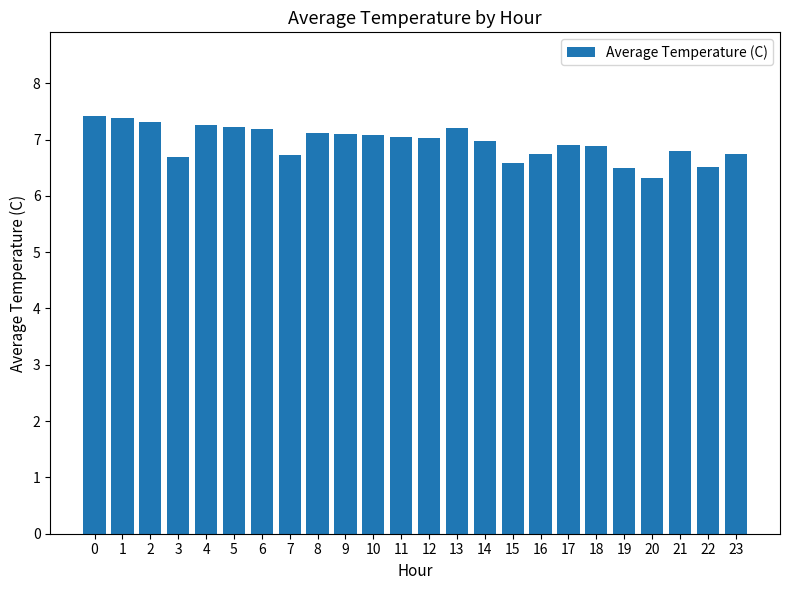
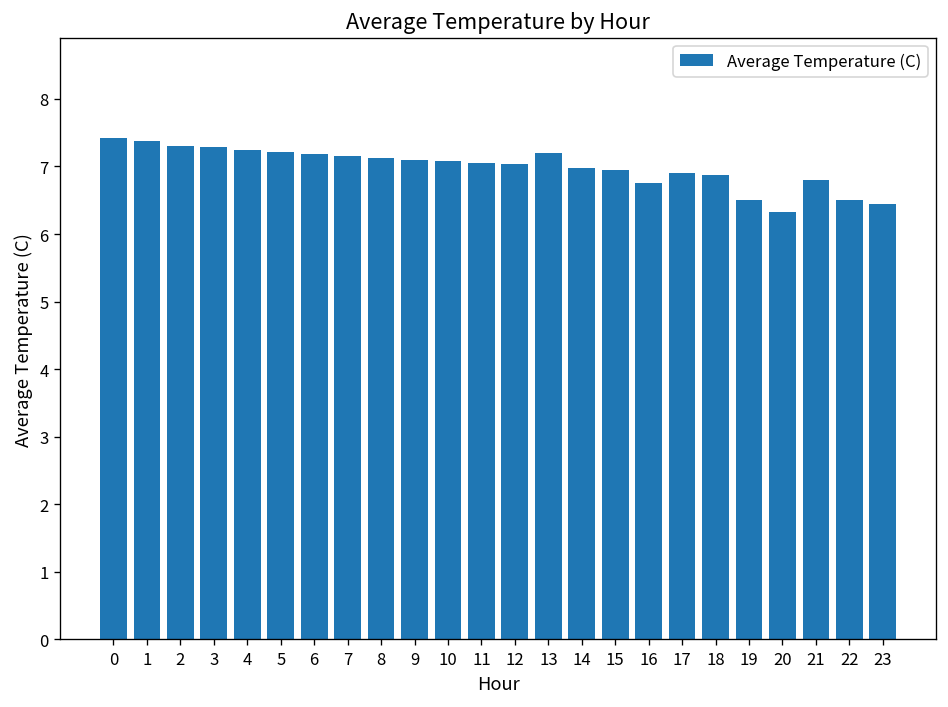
  {
    "0": 7.4,
    "1": 7.4,
    "2": 7.3,
-   "3": 6.7,
+   "3": 7.3,
    "4": 7.3,
    "5": 7.2,
    "6": 7.2,
-   "7": 6.7,
+   "7": 7.2,
    "8": 7.1,
    "9": 7.1,
    "10": 7.1,
    "11": 7.1,
    "12": 7.0,
    "13": 7.2,
    "14": 7.0,
-   "15": 6.6,
+   "15": 7.0,
    "16": 6.8,
    "17": 6.9,
    "18": 6.9,
    "19": 6.5,
    "20": 6.3,
    "21": 6.8,
    "22": 6.5,
-   "23": 6.8
+   "23": 6.5
  }
